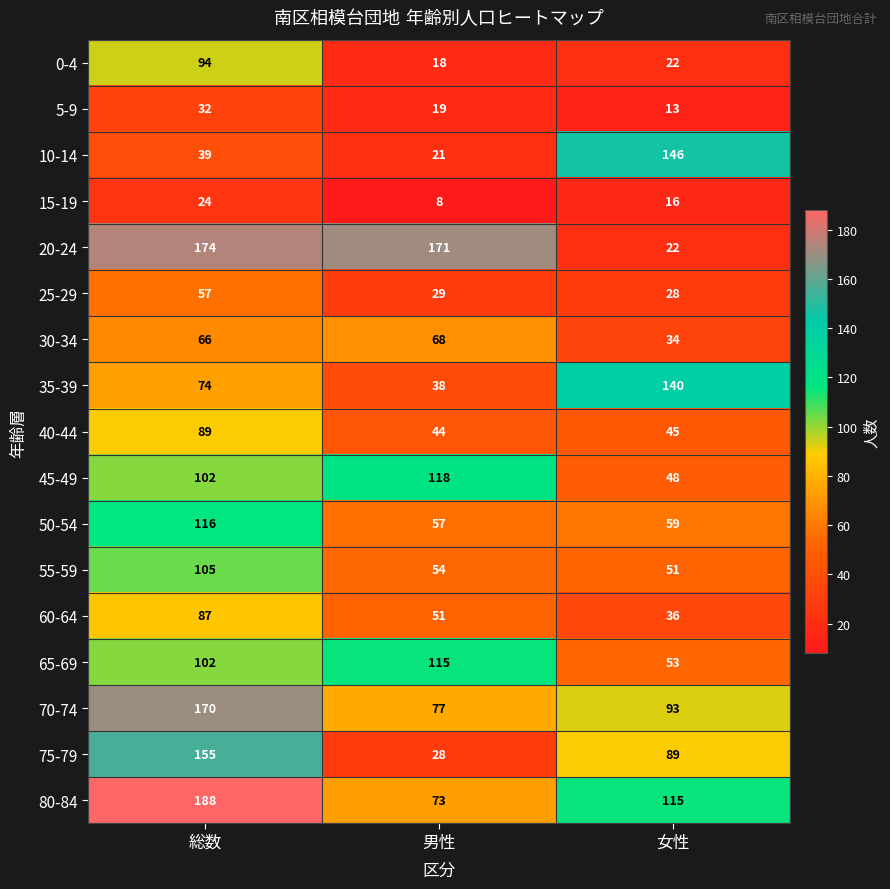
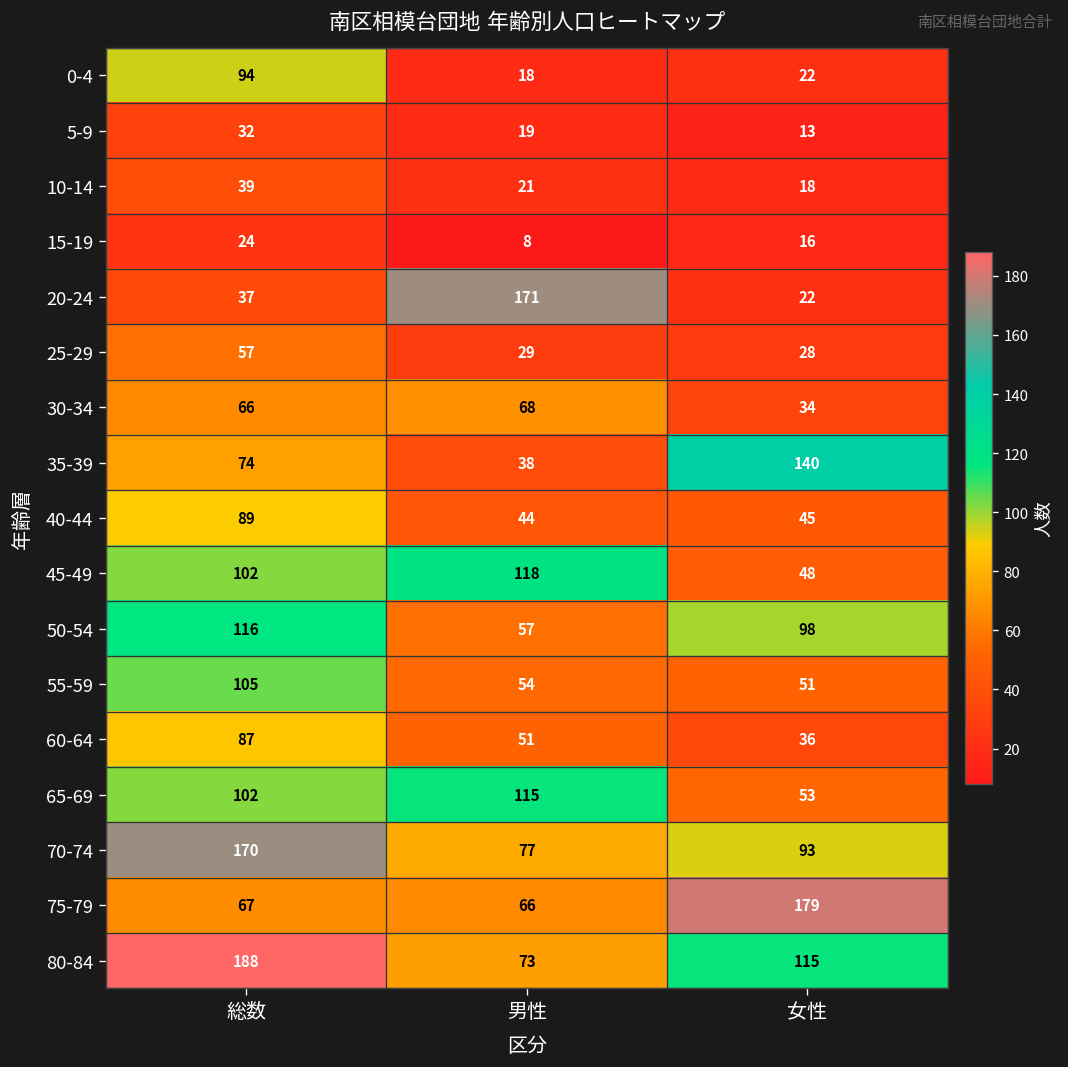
  {
    "0-4": {
      "総数": 94,
      "男性": 18,
      "女性": 22
    },
    "5-9": {
      "総数": 32,
      "男性": 19,
      "女性": 13
    },
    "10-14": {
      "総数": 39,
      "男性": 21,
-     "女性": 146
+     "女性": 18
    },
    "15-19": {
      "総数": 24,
      "男性": 8,
      "女性": 16
    },
    "20-24": {
-     "総数": 174,
+     "総数": 37,
      "男性": 171,
      "女性": 22
    },
    "25-29": {
      "総数": 57,
      "男性": 29,
      "女性": 28
    },
    "30-34": {
      "総数": 66,
      "男性": 68,
      "女性": 34
    },
    "35-39": {
      "総数": 74,
      "男性": 38,
      "女性": 140
    },
    "40-44": {
      "総数": 89,
      "男性": 44,
      "女性": 45
    },
    "45-49": {
      "総数": 102,
      "男性": 118,
      "女性": 48
    },
    "50-54": {
      "総数": 116,
      "男性": 57,
-     "女性": 59
+     "女性": 98
    },
    "55-59": {
      "総数": 105,
      "男性": 54,
      "女性": 51
    },
    "60-64": {
      "総数": 87,
      "男性": 51,
      "女性": 36
    },
    "65-69": {
      "総数": 102,
      "男性": 115,
      "女性": 53
    },
    "70-74": {
      "総数": 170,
      "男性": 77,
      "女性": 93
    },
    "75-79": {
-     "総数": 155,
-     "男性": 28,
-     "女性": 89
+     "総数": 67,
+     "男性": 66,
+     "女性": 179
    },
    "80-84": {
      "総数": 188,
      "男性": 73,
      "女性": 115
    }
  }
